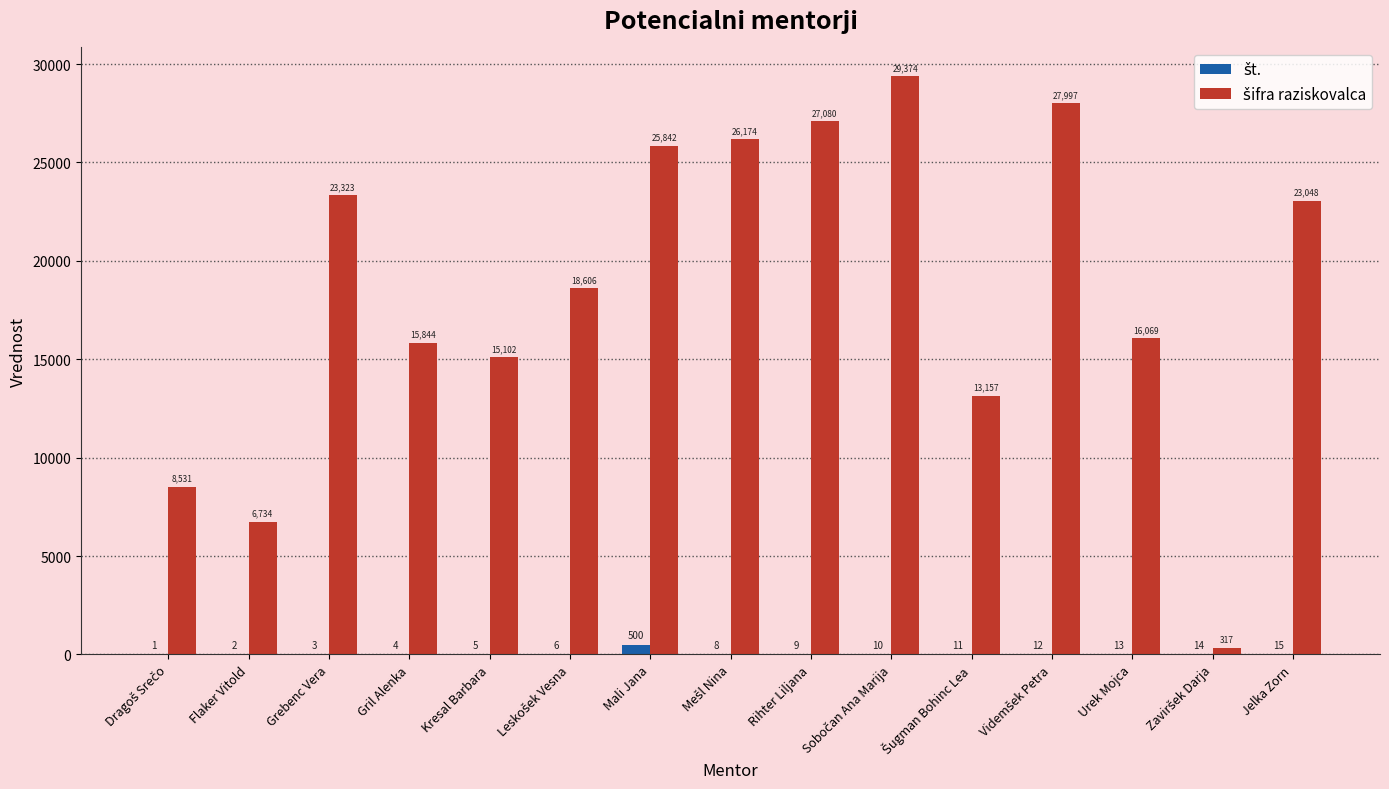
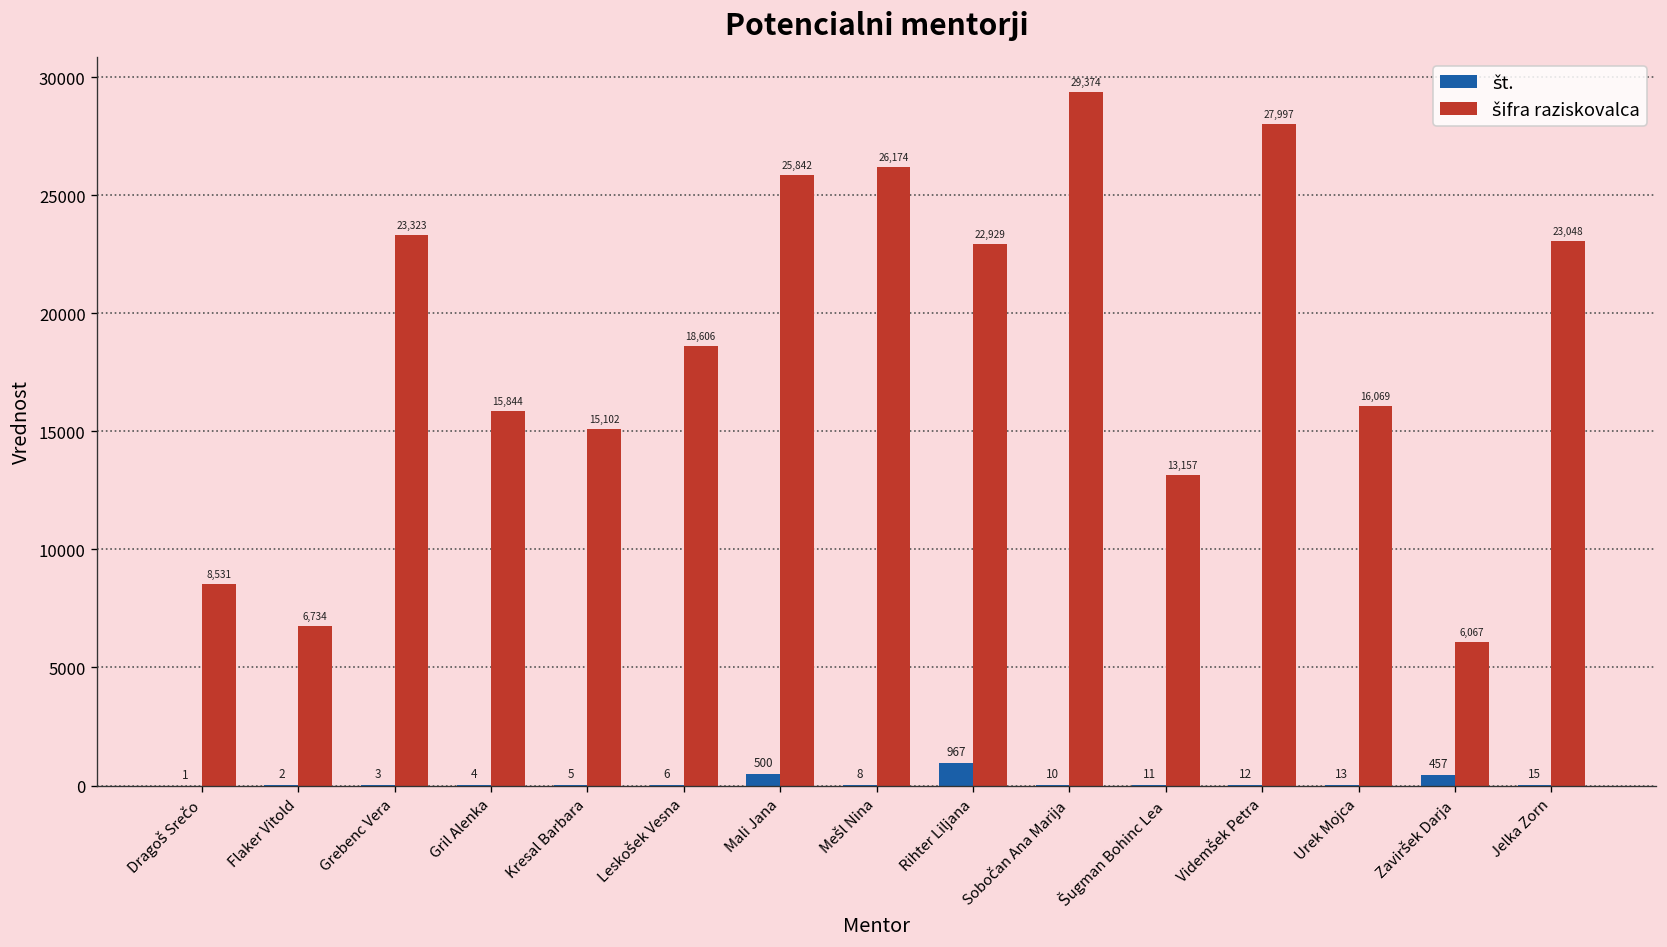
  {
    "št.": {
      "Dragoš Srečo": "1",
      "Flaker Vitold": "2",
      "Grebenc Vera": "3",
      "Gril Alenka": "4",
      "Kresal Barbara": "5",
      "Leskošek Vesna": "6",
      "Mali Jana": "500",
      "Mešl Nina": "8",
-     "Rihter Liljana": "9",
+     "Rihter Liljana": "967",
      "Sobočan Ana Marija": "10",
      "Šugman Bohinc Lea": "11",
      "Videmšek Petra": "12",
      "Urek Mojca": "13",
-     "Zaviršek Darja": "14",
+     "Zaviršek Darja": "457",
      "Jelka Zorn": "15"
    },
    "šifra raziskovalca": {
      "Dragoš Srečo": "8,531",
      "Flaker Vitold": "6,734",
      "Grebenc Vera": "23,323",
      "Gril Alenka": "15,844",
      "Kresal Barbara": "15,102",
      "Leskošek Vesna": "18,606",
      "Mali Jana": "25,842",
      "Mešl Nina": "26,174",
-     "Rihter Liljana": "27,080",
+     "Rihter Liljana": "22,929",
      "Sobočan Ana Marija": "29,374",
      "Šugman Bohinc Lea": "13,157",
      "Videmšek Petra": "27,997",
      "Urek Mojca": "16,069",
-     "Zaviršek Darja": "317",
+     "Zaviršek Darja": "6,067",
      "Jelka Zorn": "23,048"
    }
  }
